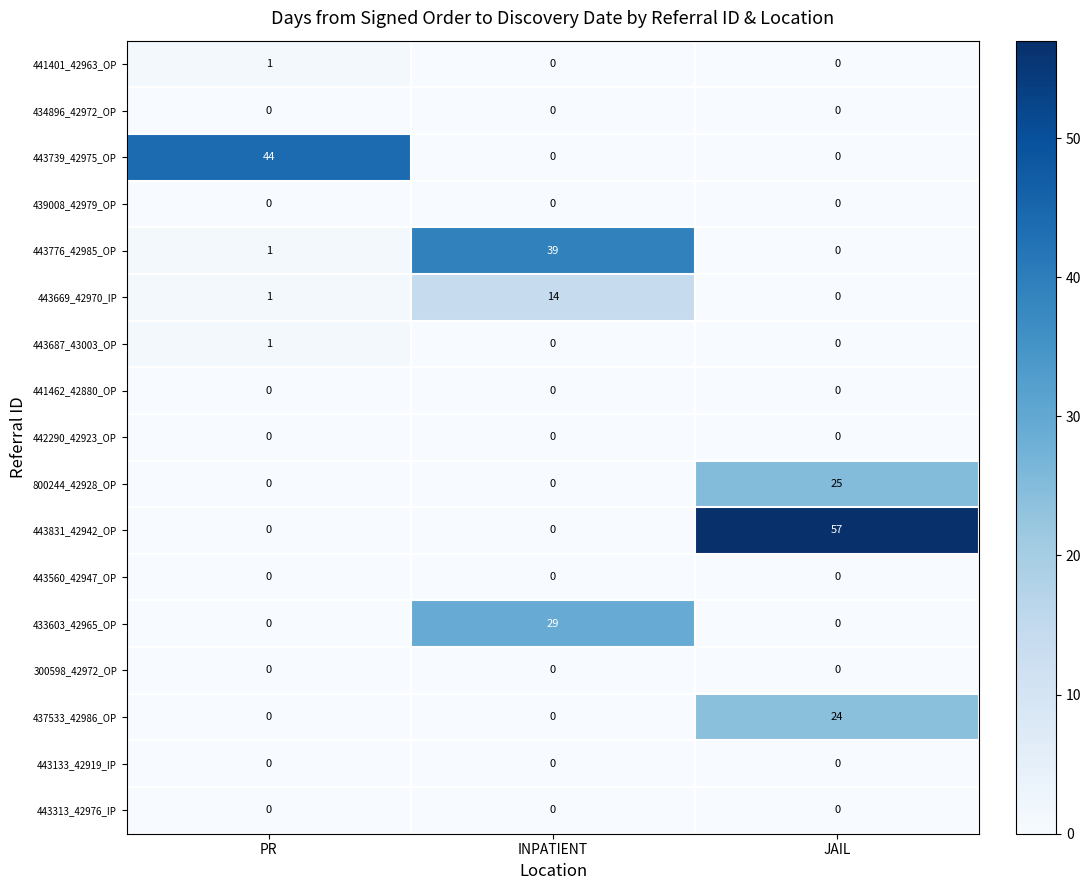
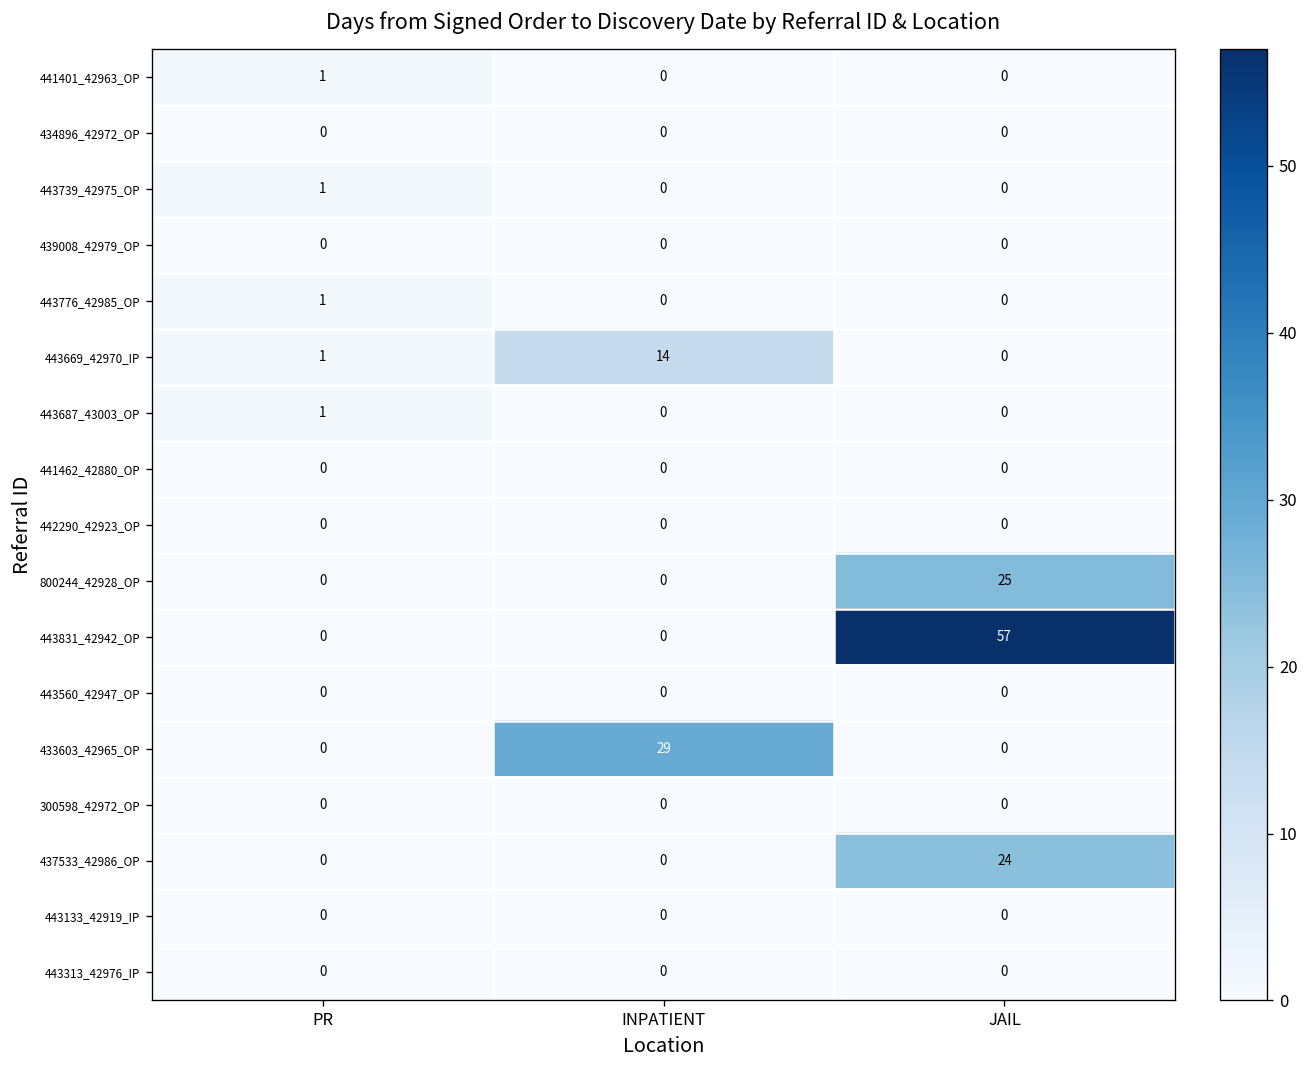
  {
    "441401_42963_OP": {
      "PR": 1,
      "INPATIENT": 0,
      "JAIL": 0
    },
    "434896_42972_OP": {
      "PR": 0,
      "INPATIENT": 0,
      "JAIL": 0
    },
    "443739_42975_OP": {
-     "PR": 44,
+     "PR": 1,
      "INPATIENT": 0,
      "JAIL": 0
    },
    "439008_42979_OP": {
      "PR": 0,
      "INPATIENT": 0,
      "JAIL": 0
    },
    "443776_42985_OP": {
      "PR": 1,
-     "INPATIENT": 39,
+     "INPATIENT": 0,
      "JAIL": 0
    },
    "443669_42970_IP": {
      "PR": 1,
      "INPATIENT": 14,
      "JAIL": 0
    },
    "443687_43003_OP": {
      "PR": 1,
      "INPATIENT": 0,
      "JAIL": 0
    },
    "441462_42880_OP": {
      "PR": 0,
      "INPATIENT": 0,
      "JAIL": 0
    },
    "442290_42923_OP": {
      "PR": 0,
      "INPATIENT": 0,
      "JAIL": 0
    },
    "800244_42928_OP": {
      "PR": 0,
      "INPATIENT": 0,
      "JAIL": 25
    },
    "443831_42942_OP": {
      "PR": 0,
      "INPATIENT": 0,
      "JAIL": 57
    },
    "443560_42947_OP": {
      "PR": 0,
      "INPATIENT": 0,
      "JAIL": 0
    },
    "433603_42965_OP": {
      "PR": 0,
      "INPATIENT": 29,
      "JAIL": 0
    },
    "300598_42972_OP": {
      "PR": 0,
      "INPATIENT": 0,
      "JAIL": 0
    },
    "437533_42986_OP": {
      "PR": 0,
      "INPATIENT": 0,
      "JAIL": 24
    },
    "443133_42919_IP": {
      "PR": 0,
      "INPATIENT": 0,
      "JAIL": 0
    },
    "443313_42976_IP": {
      "PR": 0,
      "INPATIENT": 0,
      "JAIL": 0
    }
  }
